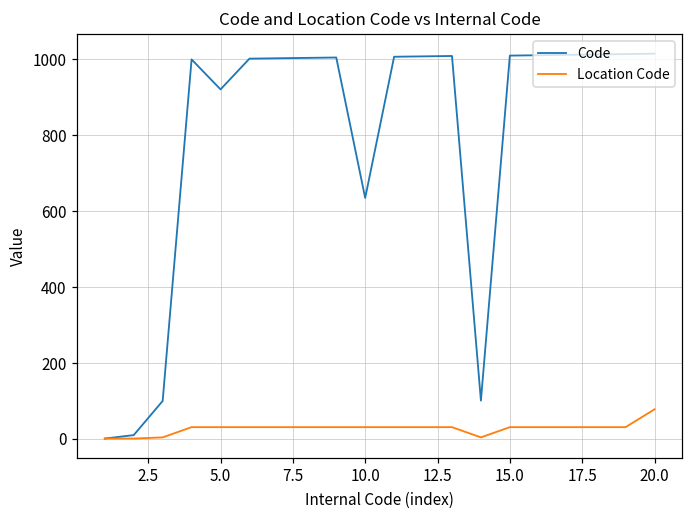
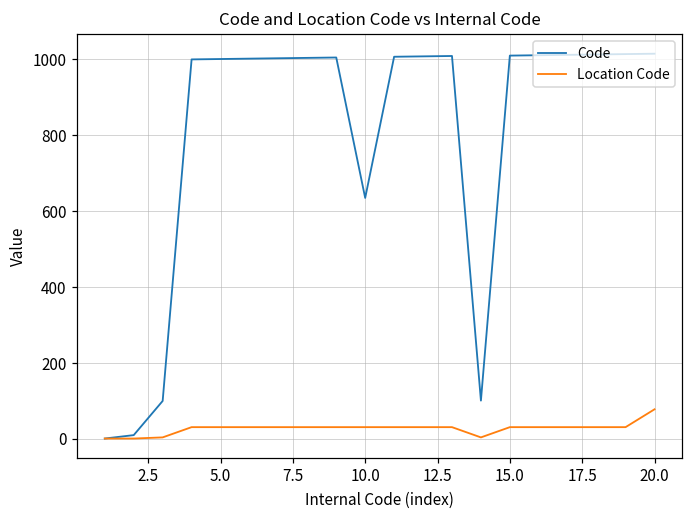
  {
    "Code": {
-     "5.0": 920,
+     "5.0": 1000,
      "10.0": 640,
      "15.0": 1010
    },
    "Location Code": {
      "5.0": 30,
      "10.0": 30,
      "15.0": 30,
      "20.0": 80
    }
  }
